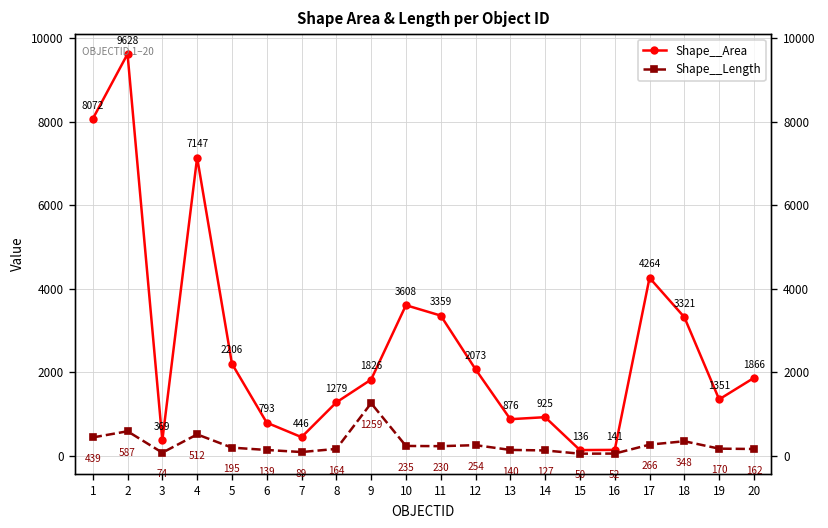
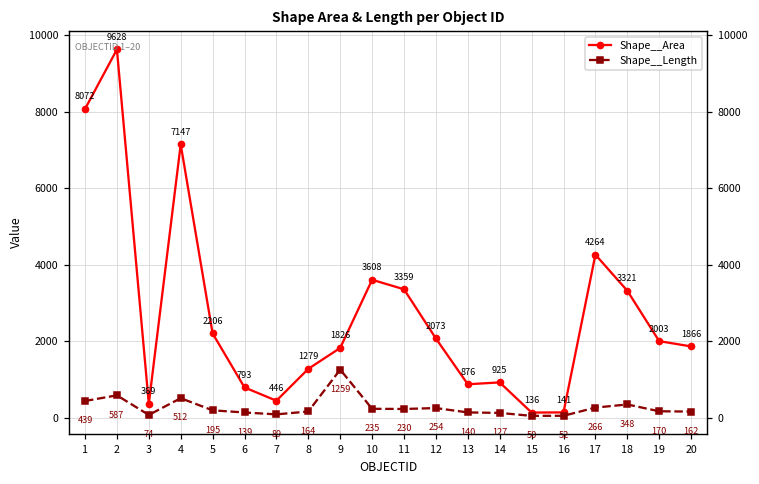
  {
    "Shape__Area": {
      "1": 8072,
      "2": 9628,
      "3": 369,
      "4": 7147,
      "5": 2206,
      "6": 793,
      "7": 446,
      "8": 1279,
      "9": 1826,
      "10": 3608,
      "11": 3359,
      "12": 2073,
      "13": 876,
      "14": 925,
      "15": 136,
      "16": 141,
      "17": 4264,
      "18": 3321,
-     "19": 1351,
+     "19": 2003,
      "20": 1866
    },
    "Shape__Length": {
      "1": 439,
      "2": 587,
      "3": 74,
      "4": 512,
      "5": 195,
      "6": 139,
      "7": 89,
      "8": 164,
      "9": 1259,
      "10": 235,
      "11": 230,
      "12": 254,
      "13": 140,
      "14": 127,
      "15": 50,
      "16": 52,
      "17": 266,
      "18": 348,
      "19": 170,
      "20": 162
    }
  }
